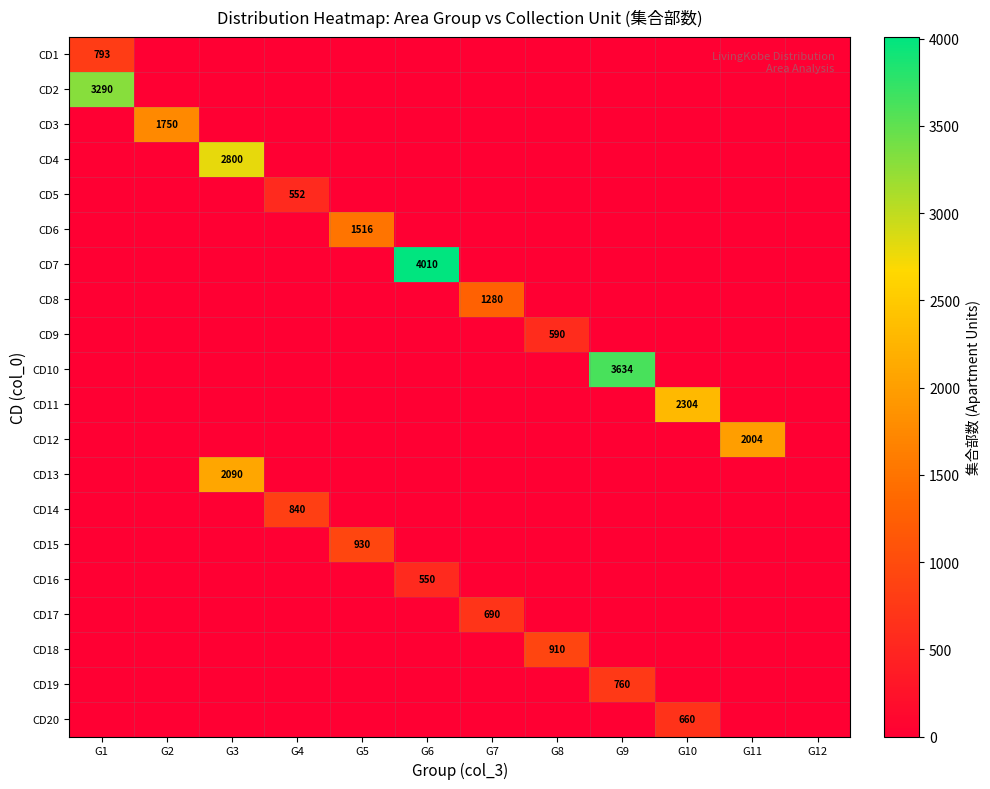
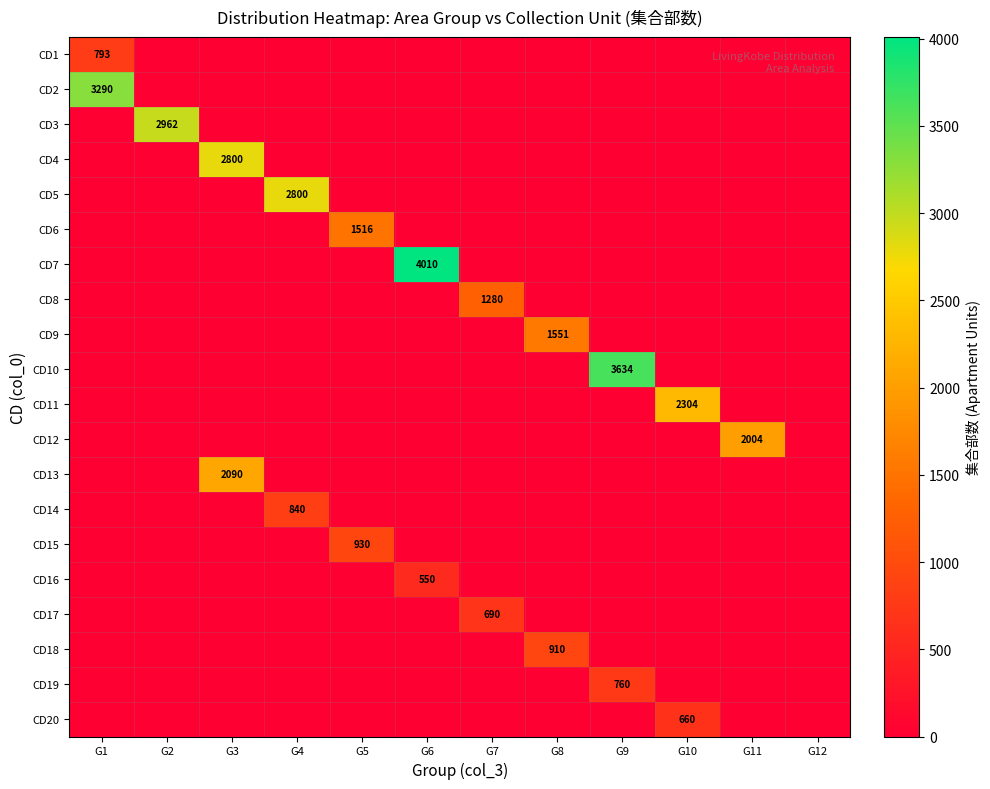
  {
    "CD1": {
      "G1": 793
    },
    "CD2": {
      "G1": 3290
    },
    "CD3": {
-     "G2": 1750
+     "G2": 2962
    },
    "CD4": {
      "G3": 2800
    },
    "CD5": {
-     "G4": 552
+     "G4": 2800
    },
    "CD6": {
      "G5": 1516
    },
    "CD7": {
      "G6": 4010
    },
    "CD8": {
      "G7": 1280
    },
    "CD9": {
-     "G8": 590
+     "G8": 1551
    },
    "CD10": {
      "G9": 3634
    },
    "CD11": {
      "G10": 2304
    },
    "CD12": {
      "G11": 2004
    },
    "CD13": {
      "G3": 2090
    },
    "CD14": {
      "G4": 840
    },
    "CD15": {
      "G5": 930
    },
    "CD16": {
      "G6": 550
    },
    "CD17": {
      "G7": 690
    },
    "CD18": {
      "G8": 910
    },
    "CD19": {
      "G9": 760
    },
    "CD20": {
      "G10": 660
    }
  }
